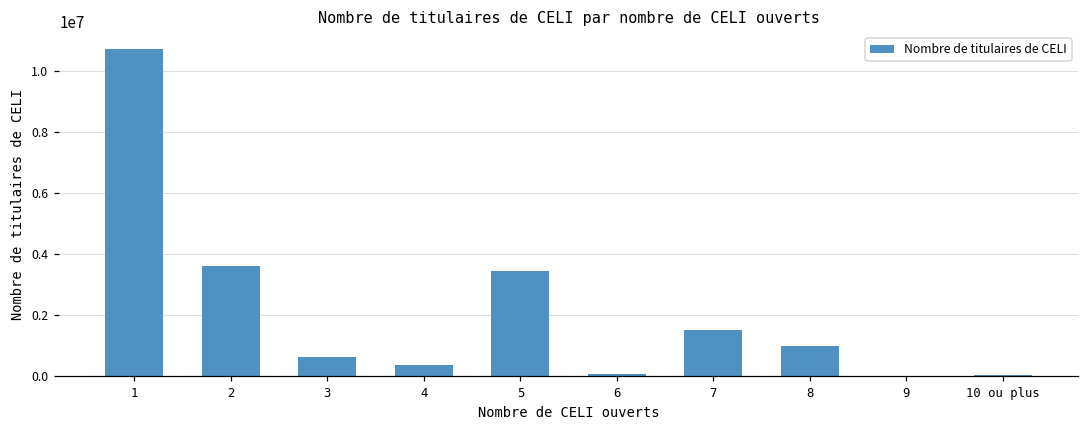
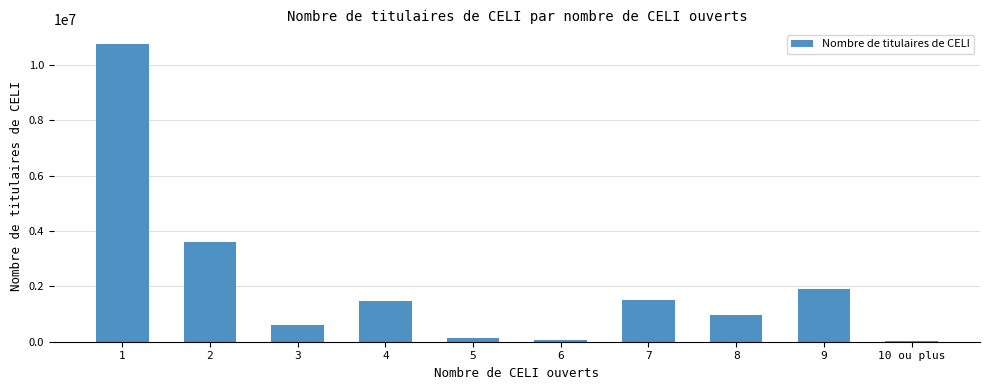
  {
    "1": 10700000,
    "2": 3600000,
    "3": 600000,
-   "4": 400000,
-   "5": 3400000,
+   "4": 1500000,
+   "5": 100000,
    "7": 1500000,
    "8": 1000000,
-   "9": 0
+   "9": 1900000
  }
